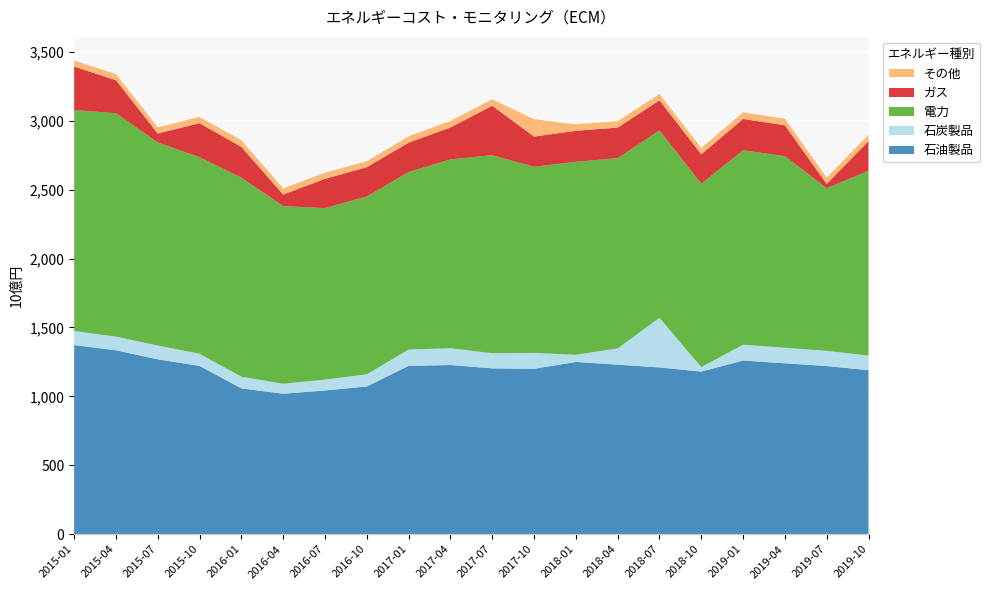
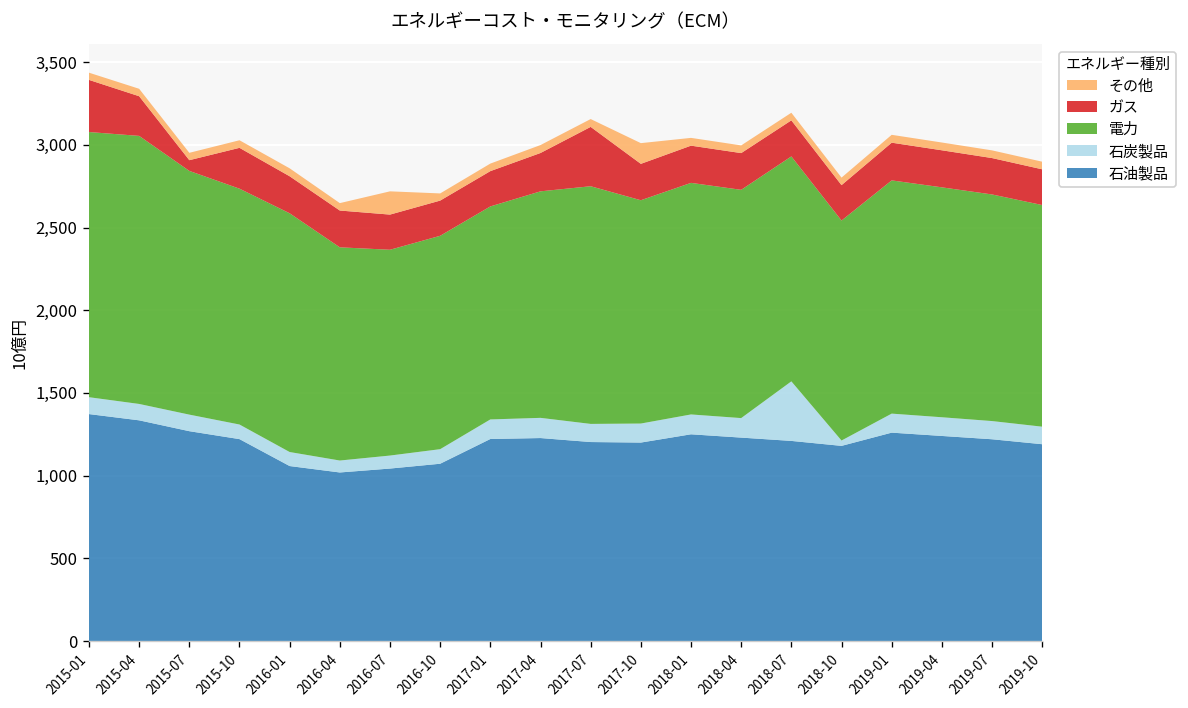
  {
    "石油製品": {
      "2015-01": "1,370",
      "2015-04": "1,330",
      "2015-07": "1,270",
      "2015-10": "1,220",
      "2016-01": "1,060",
      "2016-04": "1,020",
      "2016-07": "1,040",
      "2016-10": "1,070",
      "2017-01": "1,220",
      "2017-04": "1,230",
      "2017-07": "1,200",
      "2017-10": "1,200",
      "2018-01": "1,250",
      "2018-04": "1,230",
      "2018-07": "1,210",
      "2018-10": "1,180",
      "2019-01": "1,260",
      "2019-04": "1,240",
      "2019-07": "1,220",
      "2019-10": "1,190"
    },
    "石炭製品": {
      "2015-01": "100",
      "2015-04": "100",
      "2015-07": "100",
      "2015-10": "90",
      "2016-01": "80",
      "2016-04": "70",
      "2016-07": "80",
      "2016-10": "90",
      "2017-01": "120",
      "2017-04": "120",
      "2017-07": "110",
      "2017-10": "120",
-     "2018-01": "50",
+     "2018-01": "120",
      "2018-04": "120",
      "2018-07": "360",
      "2018-10": "30",
      "2019-01": "120",
      "2019-04": "110",
      "2019-07": "110",
      "2019-10": "110"
    },
    "電力": {
      "2015-01": "1,600",
      "2015-04": "1,620",
      "2015-07": "1,470",
      "2015-10": "1,430",
      "2016-01": "1,440",
      "2016-04": "1,290",
      "2016-07": "1,240",
      "2016-10": "1,290",
      "2017-01": "1,290",
      "2017-04": "1,370",
      "2017-07": "1,440",
      "2017-10": "1,350",
      "2018-01": "1,400",
      "2018-04": "1,380",
      "2018-07": "1,360",
      "2018-10": "1,330",
      "2019-01": "1,410",
      "2019-04": "1,390",
-     "2019-07": "1,180",
+     "2019-07": "1,370",
      "2019-10": "1,340"
    },
    "ガス": {
      "2015-01": "320",
      "2015-04": "240",
      "2015-07": "60",
      "2015-10": "250",
      "2016-01": "220",
-     "2016-04": "80",
+     "2016-04": "220",
      "2016-07": "210",
      "2016-10": "210",
      "2017-01": "210",
      "2017-04": "230",
      "2017-07": "360",
      "2017-10": "220",
      "2018-01": "230",
      "2018-04": "220",
      "2018-07": "220",
      "2018-10": "210",
      "2019-01": "230",
      "2019-04": "220",
-     "2019-07": "30",
+     "2019-07": "220",
      "2019-10": "220"
    },
    "その他": {
      "2015-01": "40",
      "2015-04": "40",
      "2015-07": "40",
      "2015-10": "50",
      "2016-01": "50",
      "2016-04": "40",
-     "2016-07": "40",
+     "2016-07": "140",
      "2016-10": "40",
      "2017-01": "50",
      "2017-04": "50",
      "2017-07": "50",
      "2017-10": "130",
      "2018-01": "50",
      "2018-04": "50",
      "2018-07": "50",
      "2018-10": "50",
      "2019-01": "50",
      "2019-04": "50",
      "2019-07": "50",
      "2019-10": "50"
    }
  }
